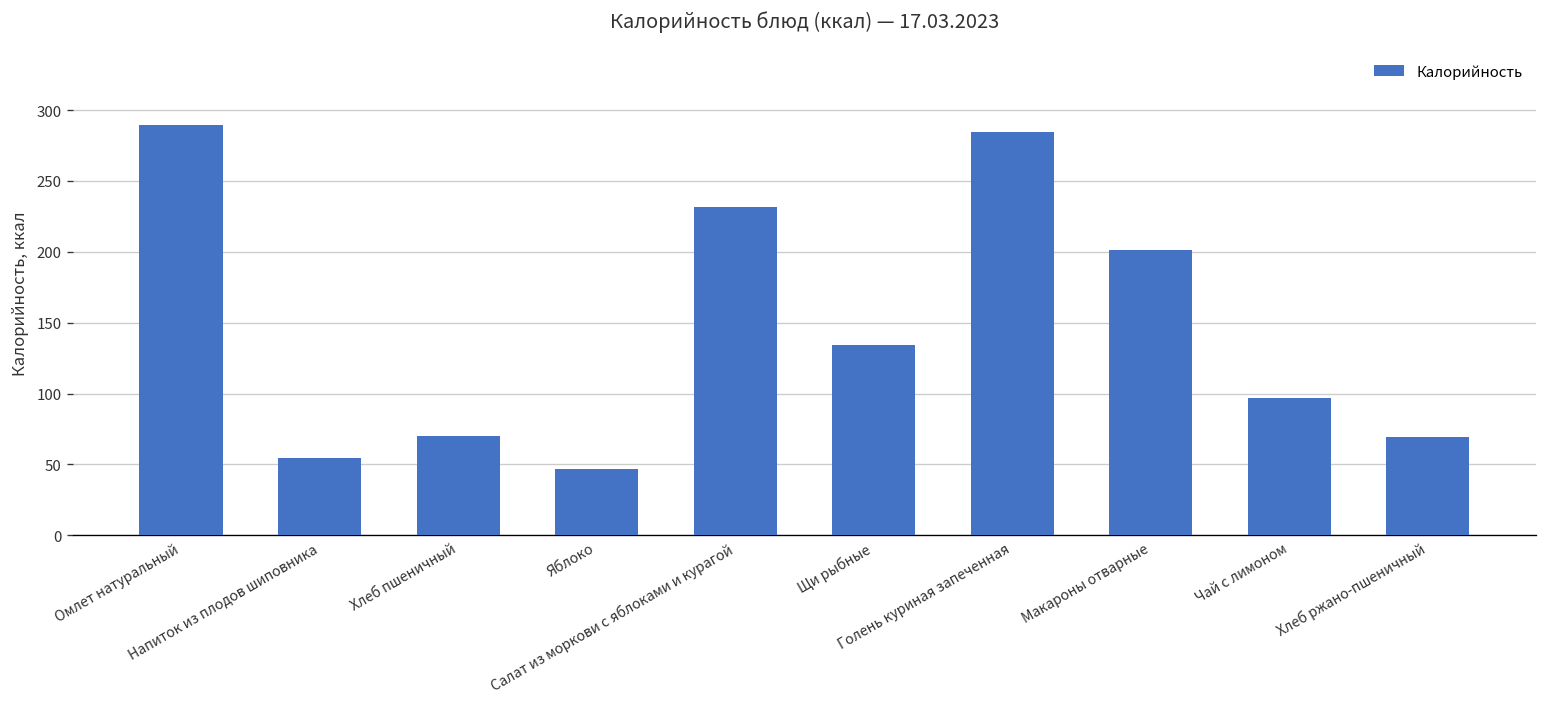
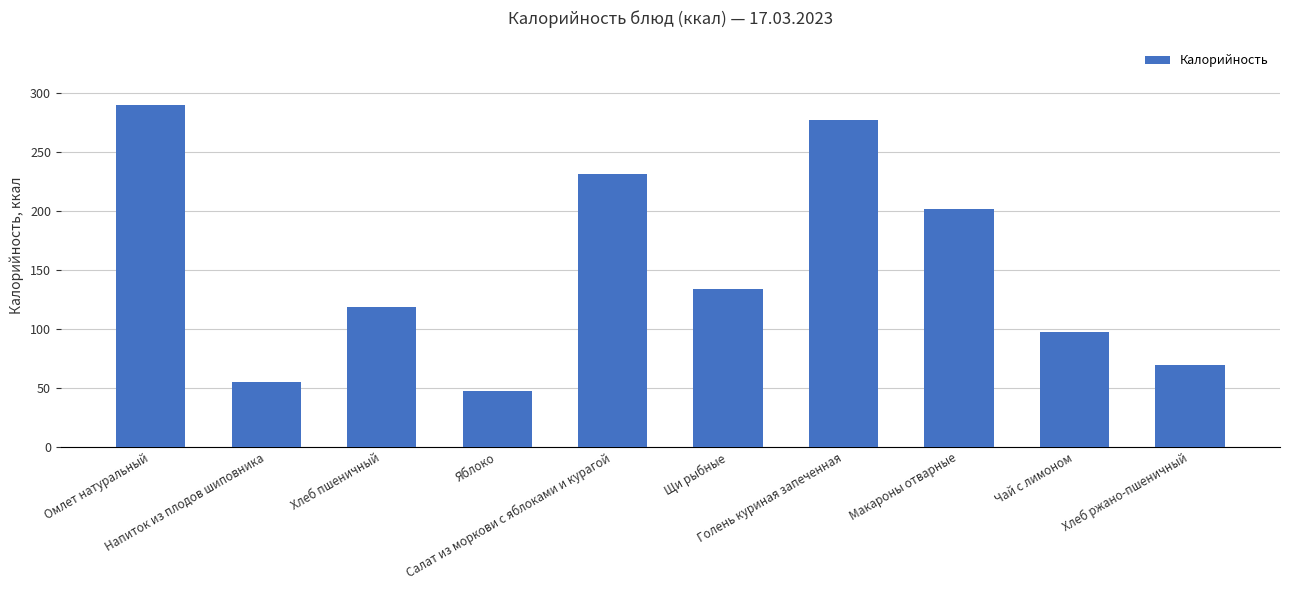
  {
    "Омлет натуральный": 290,
    "Напиток из плодов шиповника": 55,
-   "Хлеб пшеничный": 70,
+   "Хлеб пшеничный": 118,
    "Яблоко": 47,
    "Салат из моркови с яблоками и курагой": 231,
    "Щи рыбные": 134,
-   "Голень куриная запеченная": 284,
+   "Голень куриная запеченная": 277,
    "Макароны отварные": 201,
    "Чай с лимоном": 97,
    "Хлеб ржано-пшеничный": 69
  }
